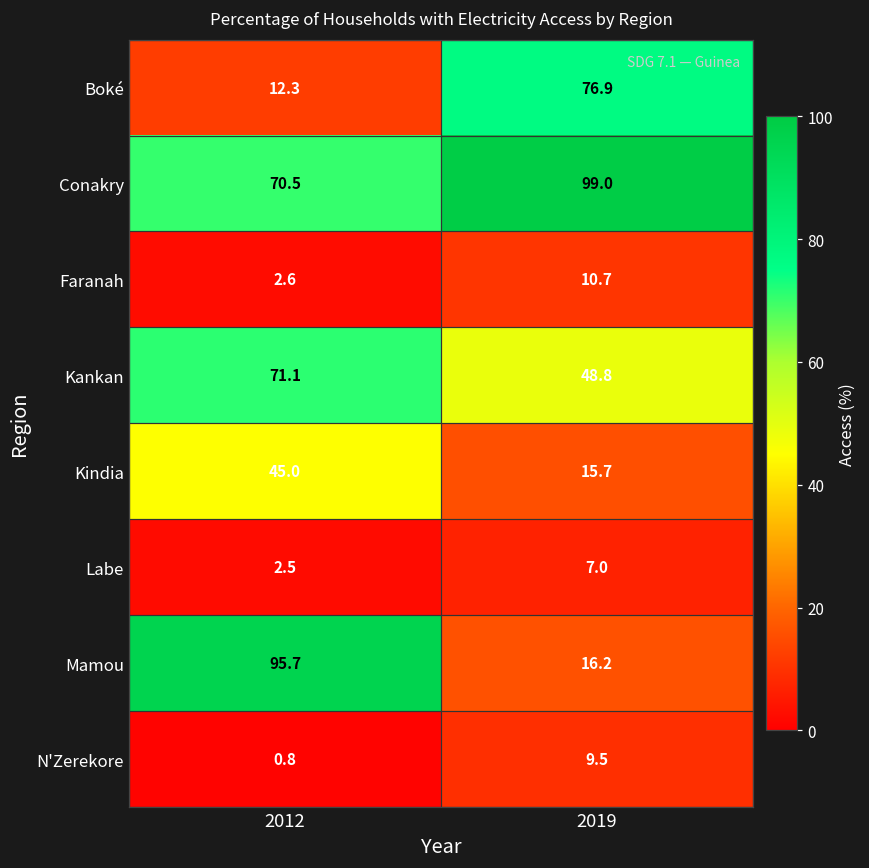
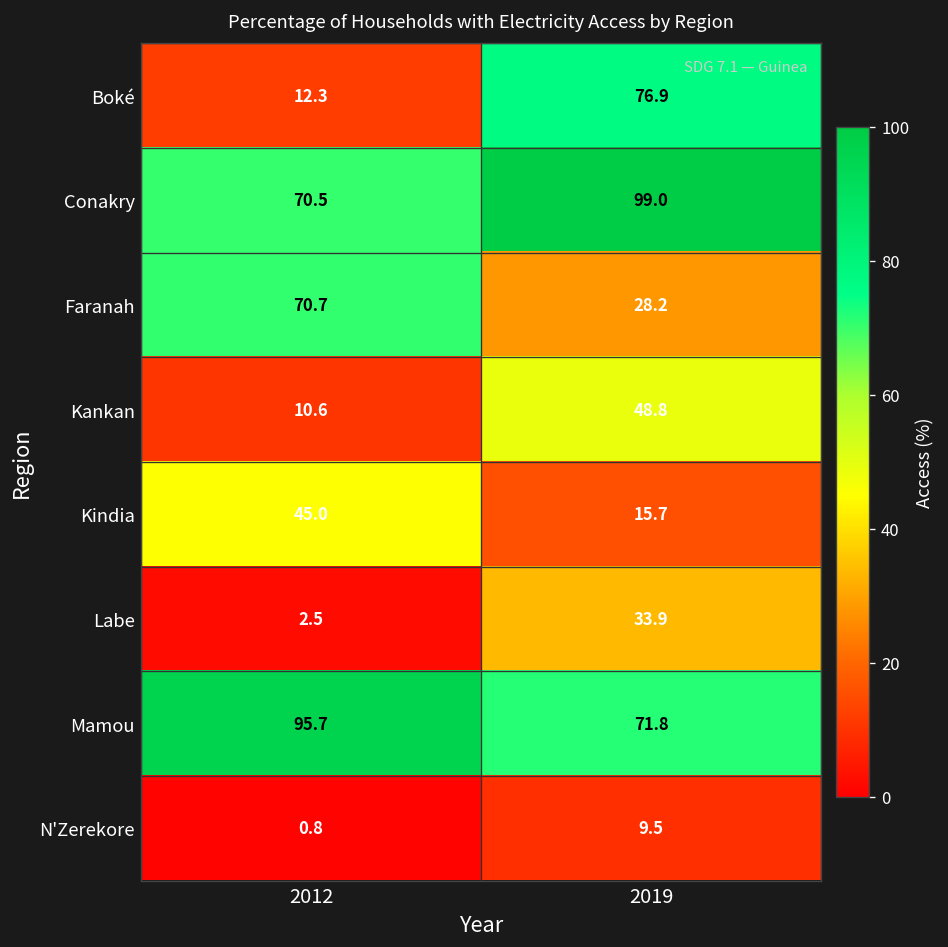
  {
    "Boké": {
      "2012": 12.3
    },
    "Conakry": {
      "2012": 70.5,
      "2019": 99.0
    },
    "Faranah": {
-     "2012": 2.6,
-     "2019": 10.7
+     "2012": 70.7,
+     "2019": 28.2
    },
    "Kankan": {
-     "2012": 71.1,
+     "2012": 10.6,
      "2019": 48.8
    },
    "Kindia": {
      "2012": 45.0,
      "2019": 15.7
    },
    "Labe": {
      "2012": 2.5,
-     "2019": 7.0
+     "2019": 33.9
    },
    "Mamou": {
      "2012": 95.7,
-     "2019": 16.2
+     "2019": 71.8
    },
    "N'Zerekore": {
      "2012": 0.8,
      "2019": 9.5
    }
  }
